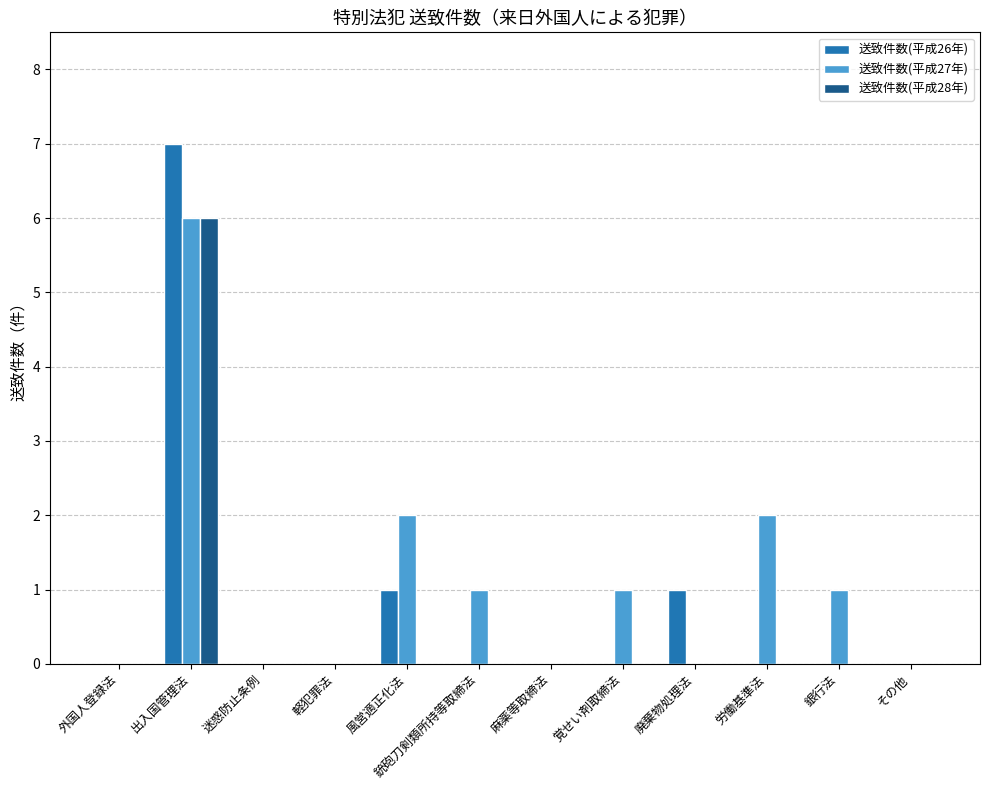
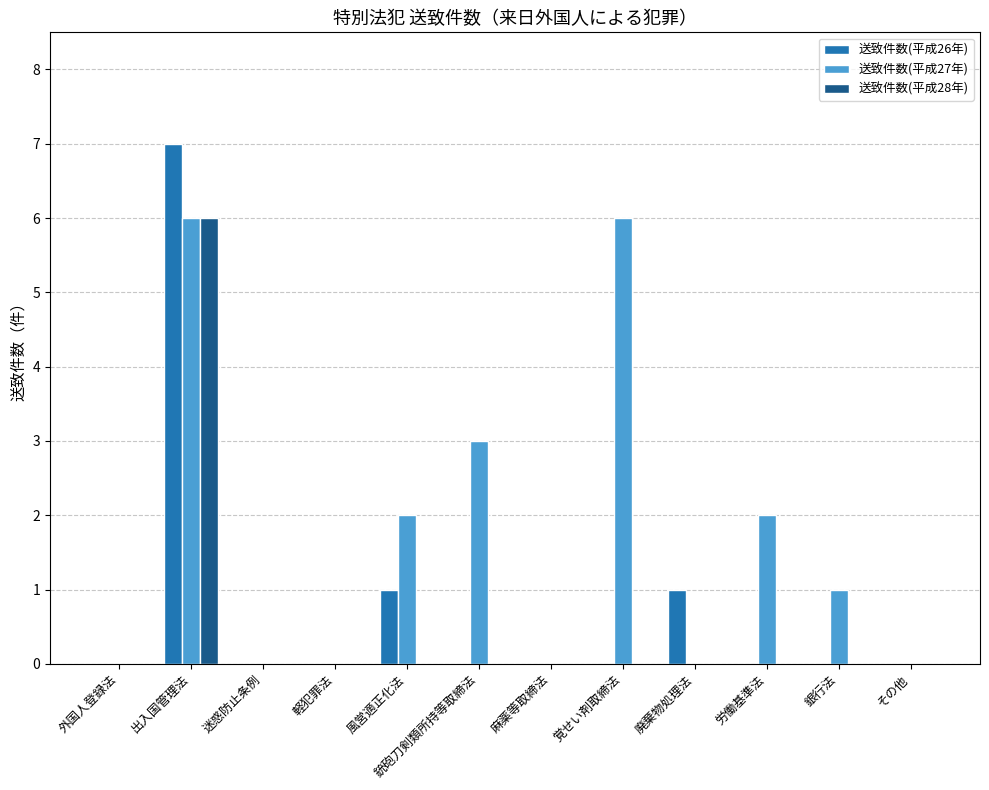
  {
    "送致件数(平成27年)": {
      "外国人登録法": 0,
      "出入国管理法": 6,
      "迷惑防止条例": 0,
      "軽犯罪法": 0,
      "風営適正化法": 2,
-     "銃砲刀剣類所持等取締法": 1,
+     "銃砲刀剣類所持等取締法": 3,
      "麻薬等取締法": 0,
-     "覚せい剤取締法": 1,
+     "覚せい剤取締法": 6,
      "廃棄物処理法": 0,
      "労働基準法": 2,
      "銀行法": 1,
      "その他": 0
    }
  }
